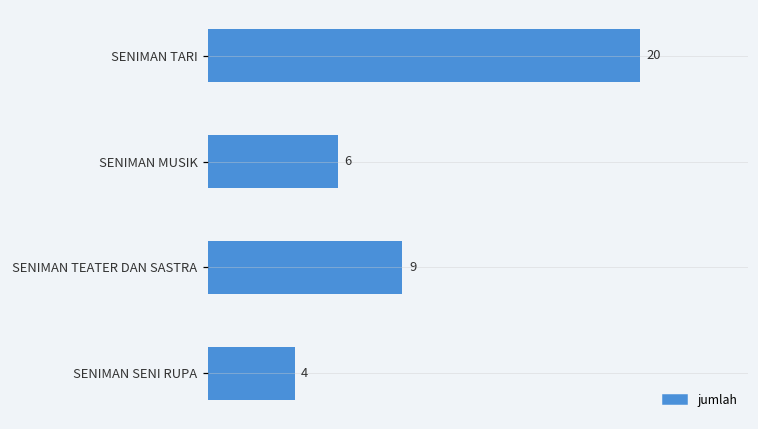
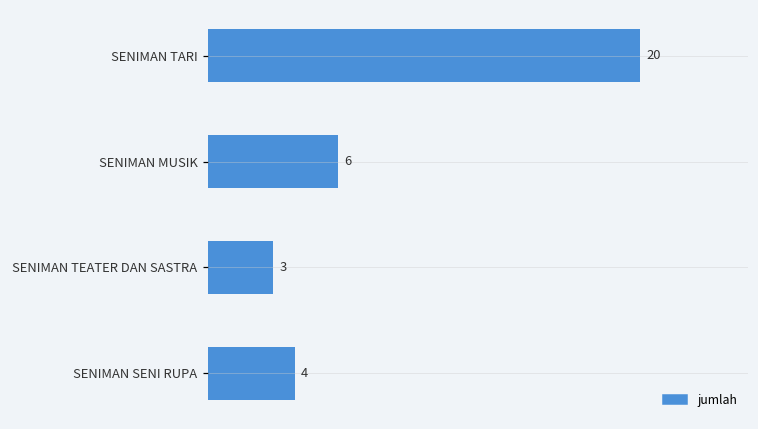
  {
    "SENIMAN TARI": 20,
    "SENIMAN MUSIK": 6,
-   "SENIMAN TEATER DAN SASTRA": 9,
+   "SENIMAN TEATER DAN SASTRA": 3,
    "SENIMAN SENI RUPA": 4
  }
